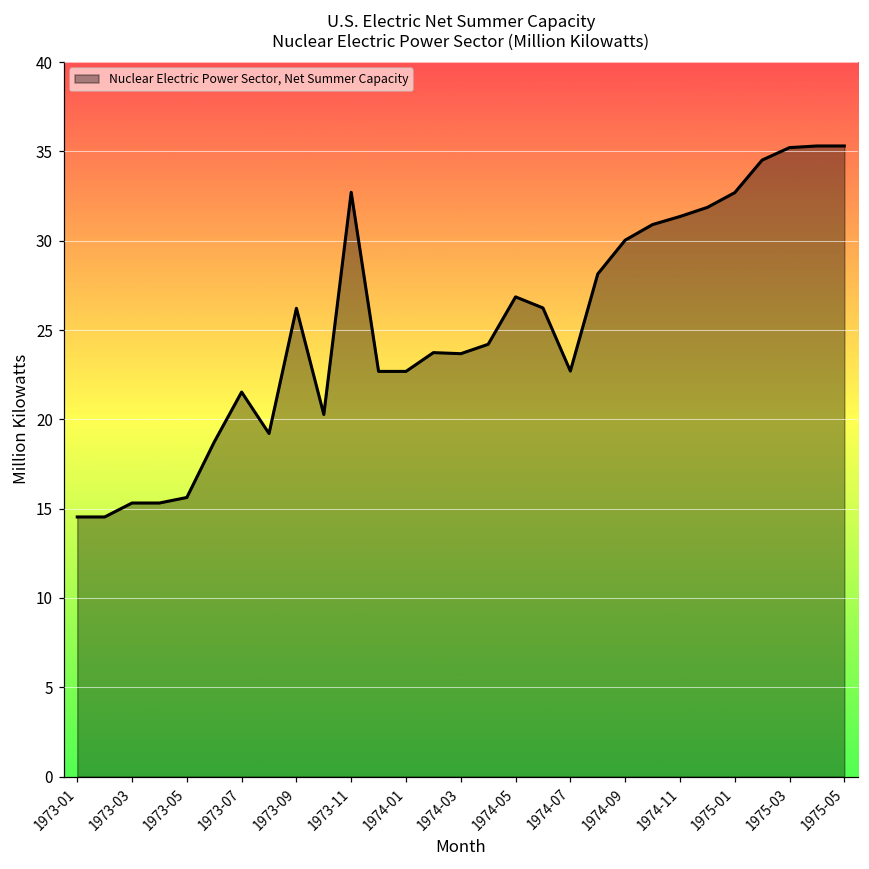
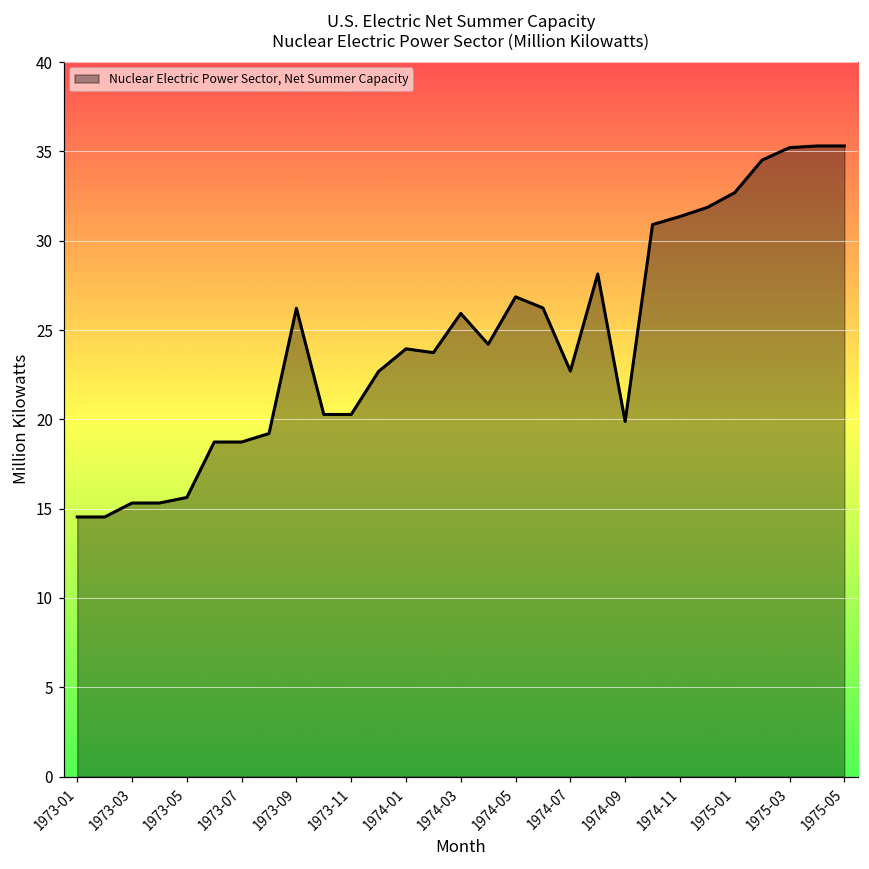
  {
    "1973-01": 14.5,
    "1973-03": 15.3,
    "1973-05": 15.6,
-   "1973-07": 21.5,
+   "1973-07": 18.7,
    "1973-09": 26.2,
-   "1973-11": 32.7,
-   "1974-01": 22.7,
-   "1974-03": 23.7,
+   "1973-11": 20.3,
+   "1974-01": 23.9,
+   "1974-03": 25.9,
    "1974-05": 26.9,
    "1974-07": 22.7,
-   "1974-09": 30.0,
+   "1974-09": 19.9,
    "1974-11": 31.4,
    "1975-01": 32.7,
    "1975-03": 35.2,
    "1975-05": 35.3
  }
